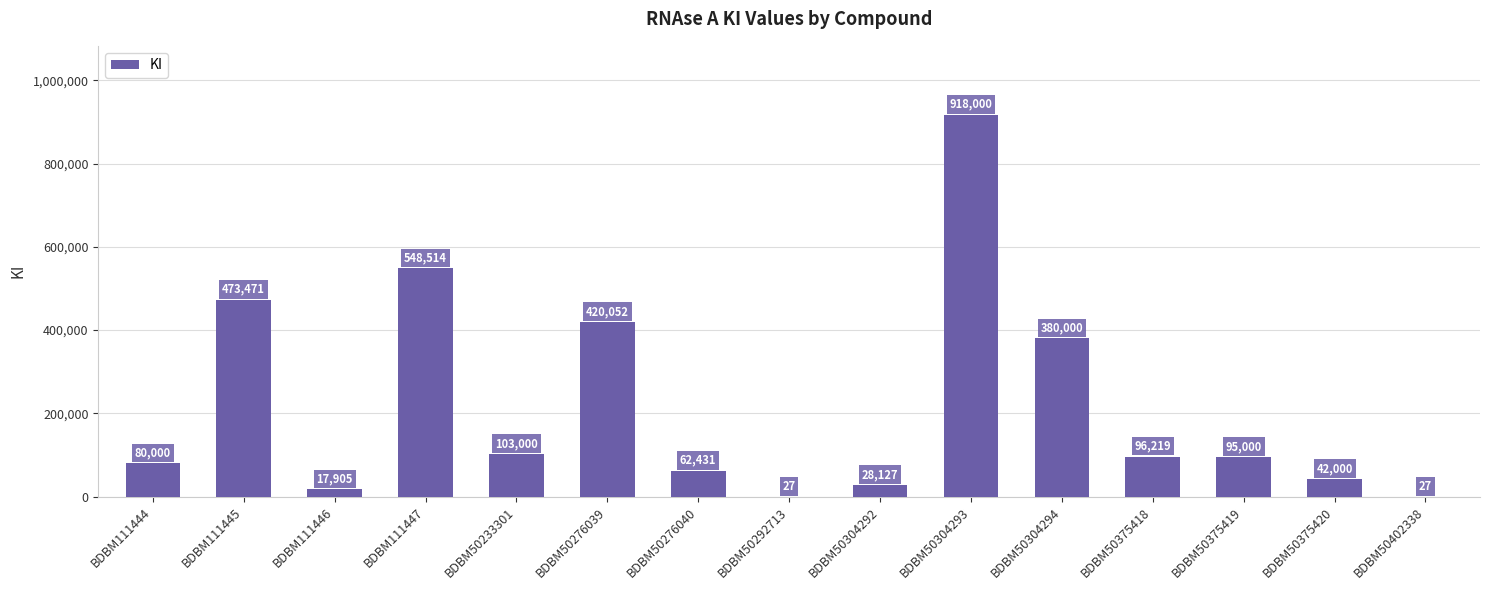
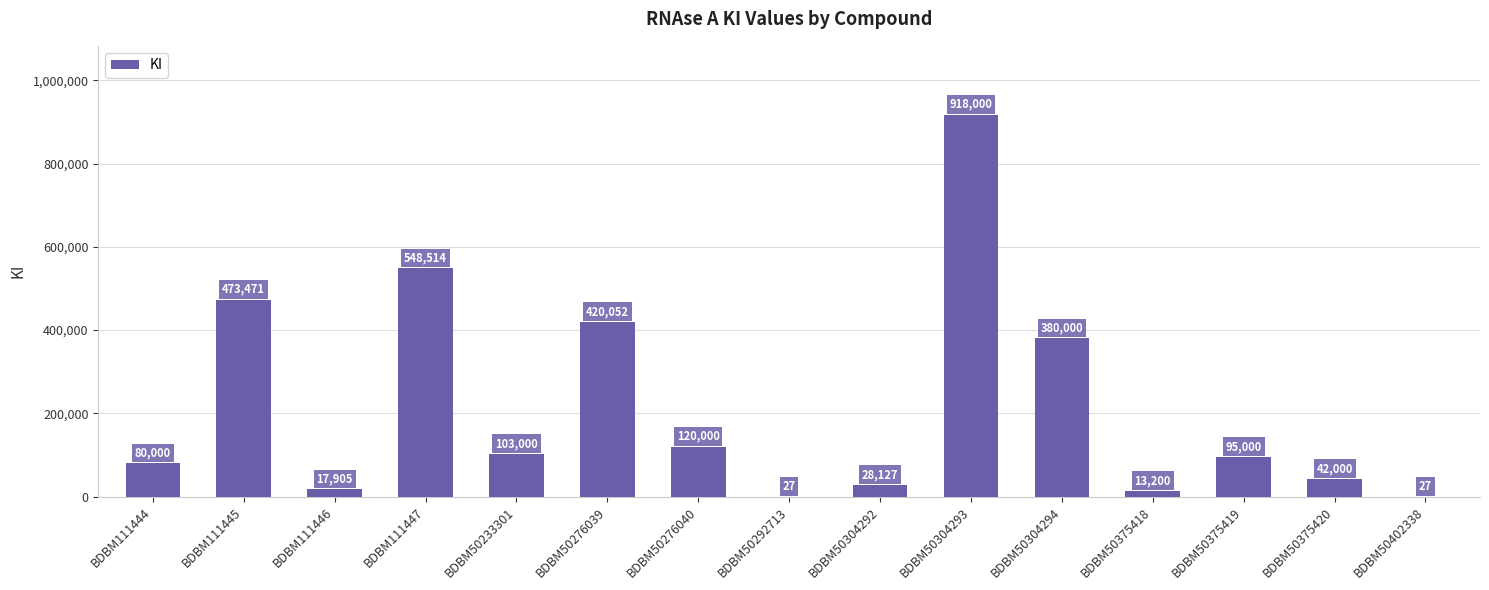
  {
-   "BDBM50276040": "62,431",
-   "BDBM50375418": "96,219"
+   "BDBM50276040": "120,000",
+   "BDBM50375418": "13,200"
  }
